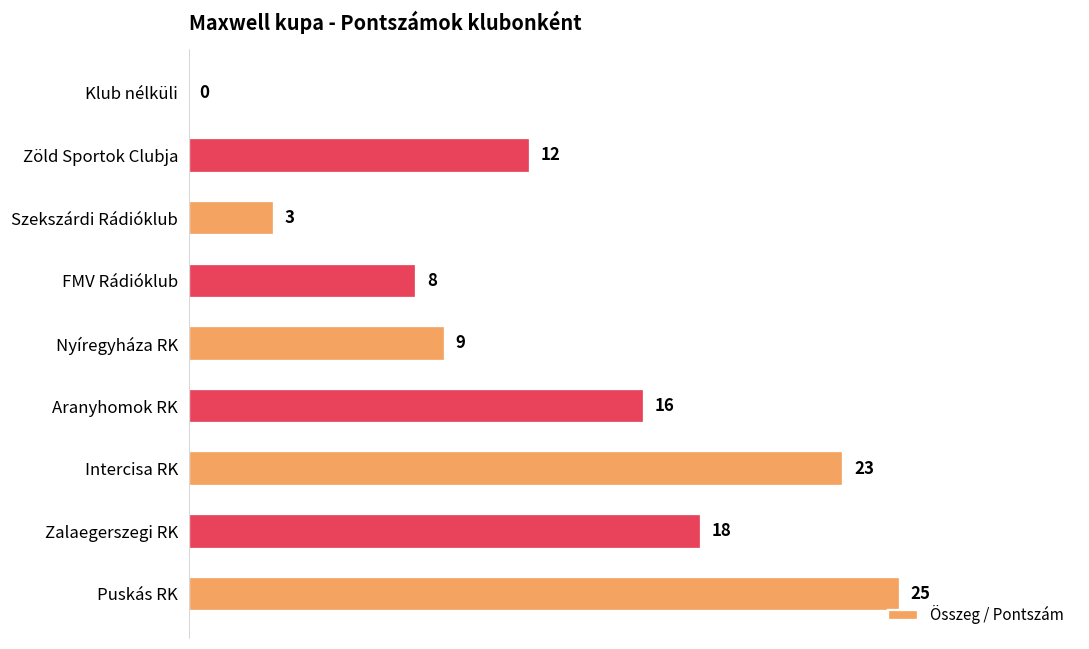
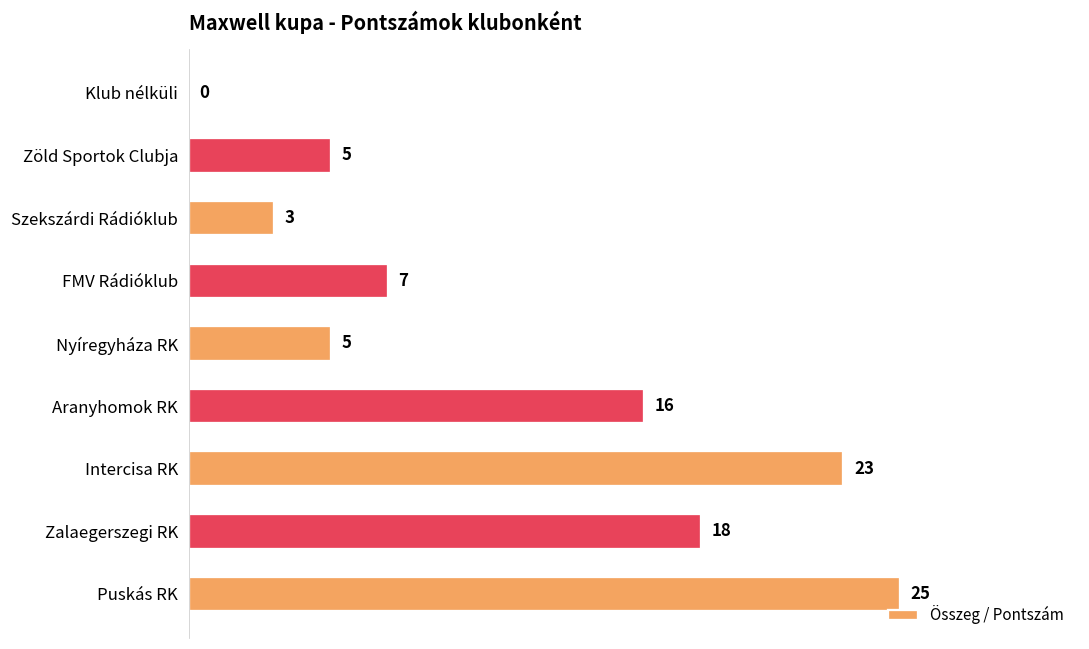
  {
    "Klub nélküli": 0,
-   "Zöld Sportok Clubja": 12,
+   "Zöld Sportok Clubja": 5,
    "Szekszárdi Rádióklub": 3,
-   "FMV Rádióklub": 8,
-   "Nyíregyháza RK": 9,
+   "FMV Rádióklub": 7,
+   "Nyíregyháza RK": 5,
    "Aranyhomok RK": 16,
    "Intercisa RK": 23,
    "Zalaegerszegi RK": 18,
    "Puskás RK": 25
  }
